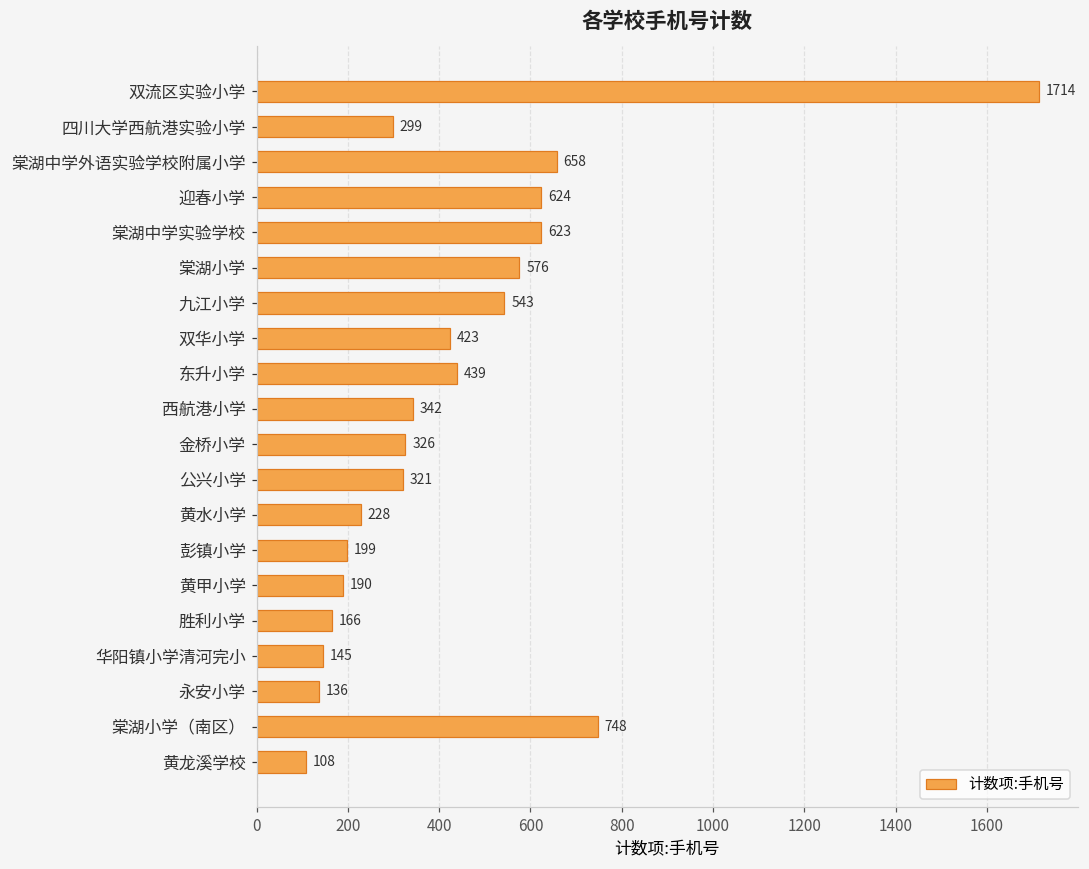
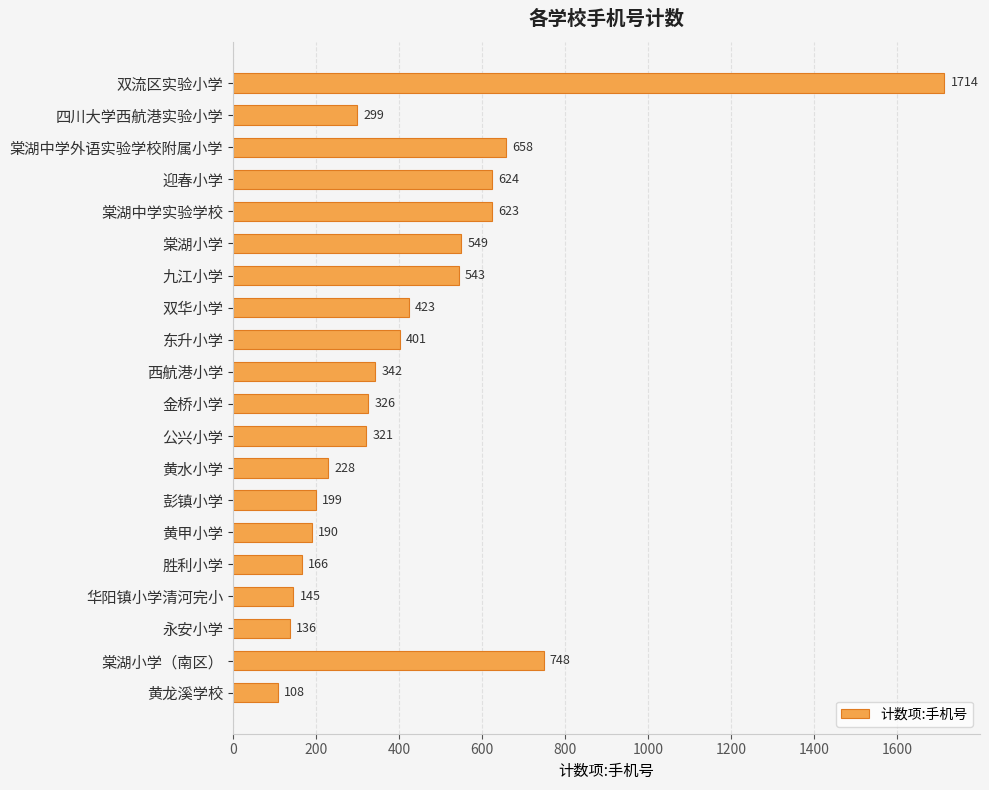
  {
    "双流区实验小学": 1714,
    "四川大学西航港实验小学": 299,
    "棠湖中学外语实验学校附属小学": 658,
    "迎春小学": 624,
    "棠湖中学实验学校": 623,
-   "棠湖小学": 576,
+   "棠湖小学": 549,
    "九江小学": 543,
    "双华小学": 423,
-   "东升小学": 439,
+   "东升小学": 401,
    "西航港小学": 342,
    "金桥小学": 326,
    "公兴小学": 321,
    "黄水小学": 228,
    "彭镇小学": 199,
    "黄甲小学": 190,
    "胜利小学": 166,
    "华阳镇小学清河完小": 145,
    "永安小学": 136,
    "棠湖小学（南区）": 748,
    "黄龙溪学校": 108
  }
